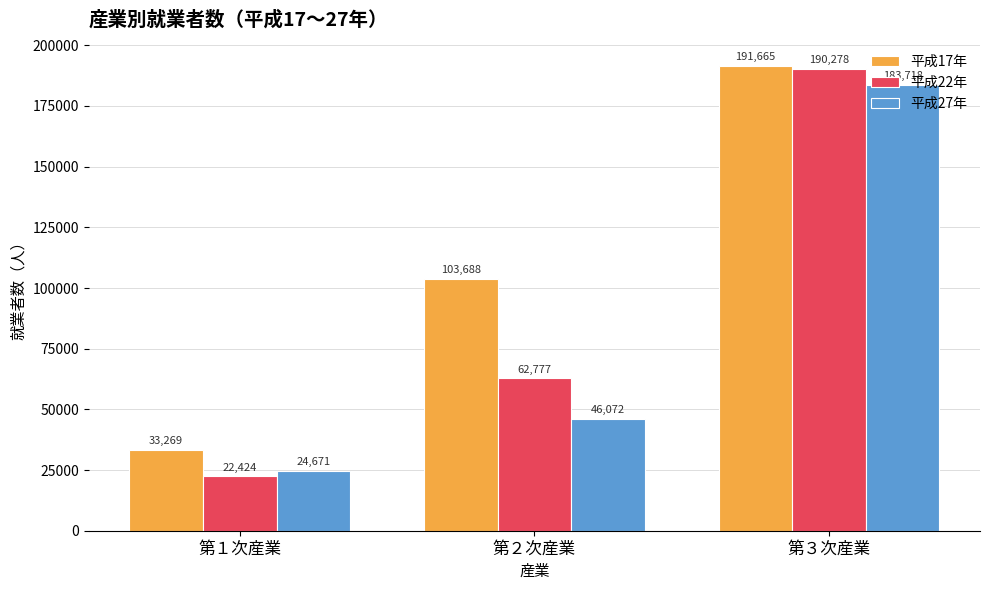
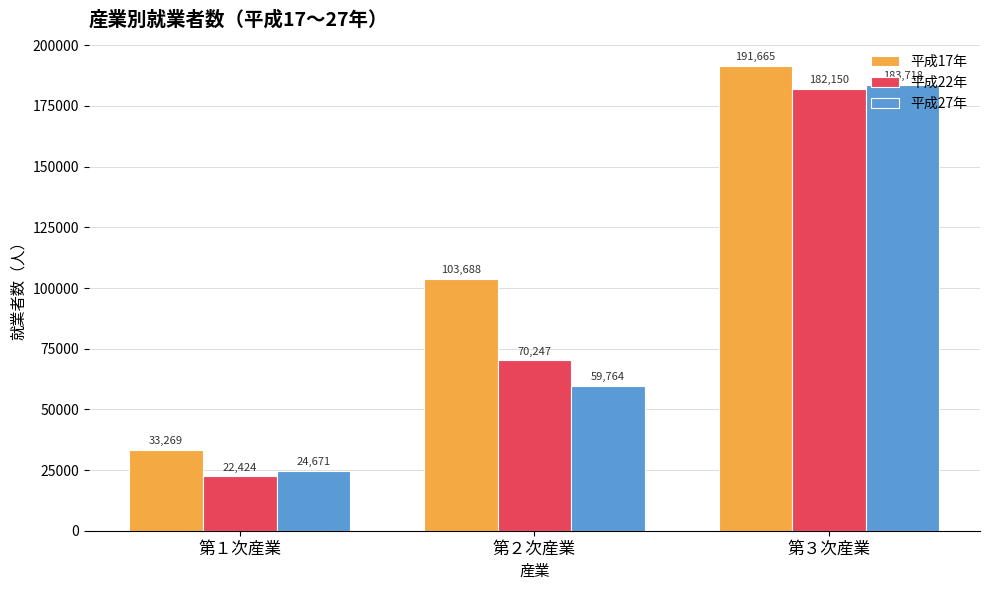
  {
    "平成17年": {
      "第１次産業": "33,269",
      "第２次産業": "103,688",
      "第３次産業": "191,665"
    },
    "平成22年": {
      "第１次産業": "22,424",
-     "第２次産業": "62,777",
-     "第３次産業": "190,278"
+     "第２次産業": "70,247",
+     "第３次産業": "182,150"
    },
    "平成27年": {
      "第１次産業": "24,671",
-     "第２次産業": "46,072",
+     "第２次産業": "59,764",
      "第３次産業": "183,718"
    }
  }
